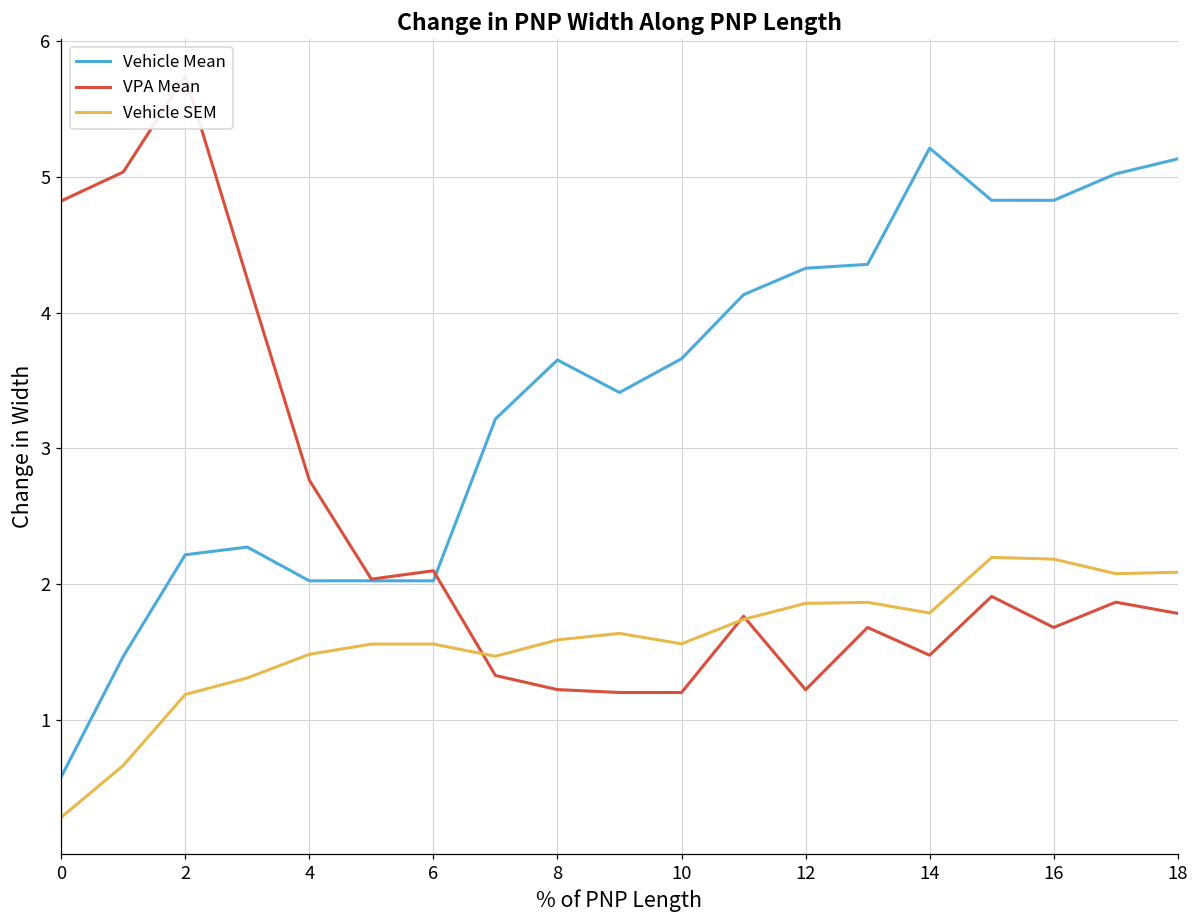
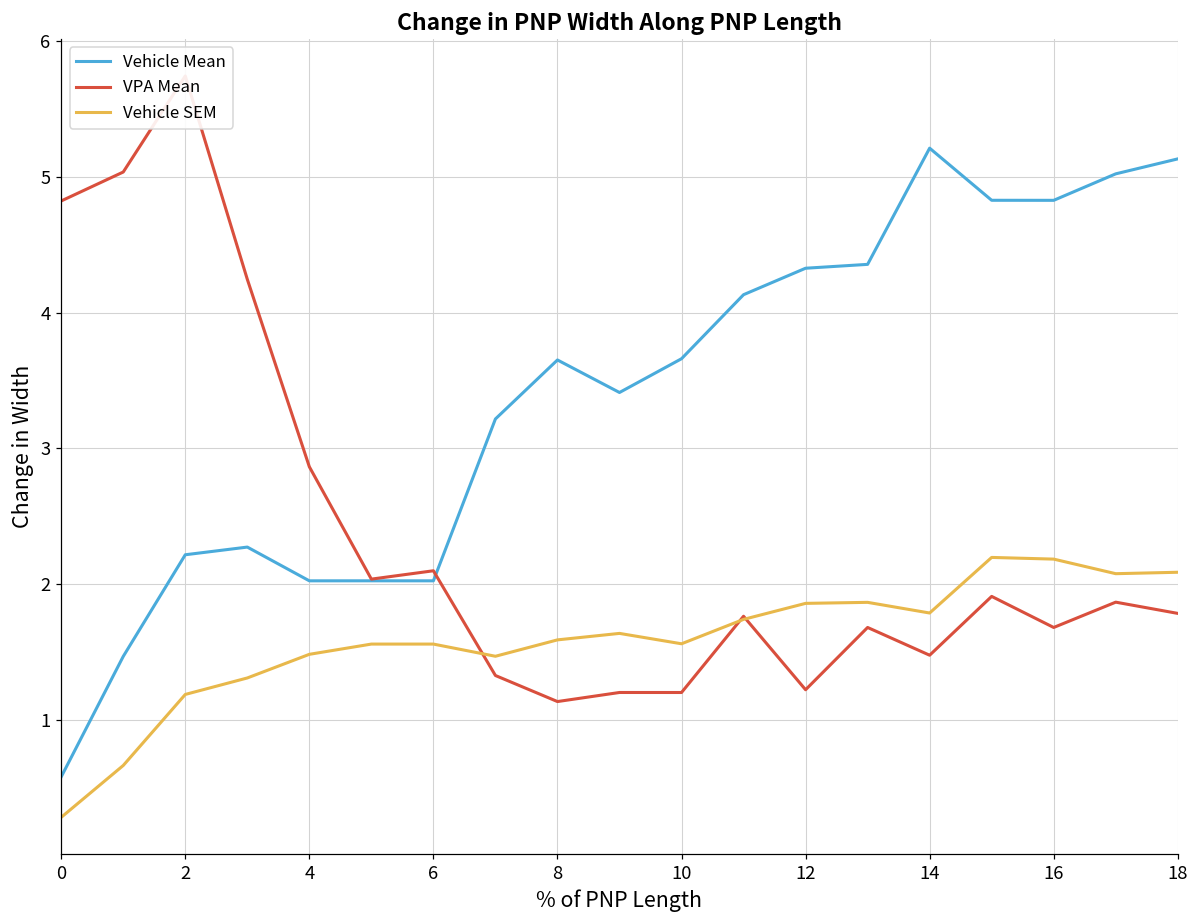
  {
    "Vehicle Mean": {
      "0": 0.58,
      "2": 2.22,
      "4": 2.03,
      "6": 2.03,
      "8": 3.65,
      "10": 3.66,
      "12": 4.33,
      "14": 5.21,
      "16": 4.83,
      "18": 5.13
    },
    "VPA Mean": {
      "0": 4.82,
-     "4": 2.77,
+     "4": 2.87,
      "6": 2.10,
-     "8": 1.22,
+     "8": 1.14,
      "10": 1.20,
      "12": 1.22,
      "14": 1.48,
      "16": 1.68,
      "18": 1.79
    },
    "Vehicle SEM": {
      "0": 0.28,
      "2": 1.19,
      "4": 1.48,
      "6": 1.56,
      "8": 1.59,
      "10": 1.56,
      "12": 1.86,
      "14": 1.79,
      "16": 2.19,
      "18": 2.09
    }
  }
